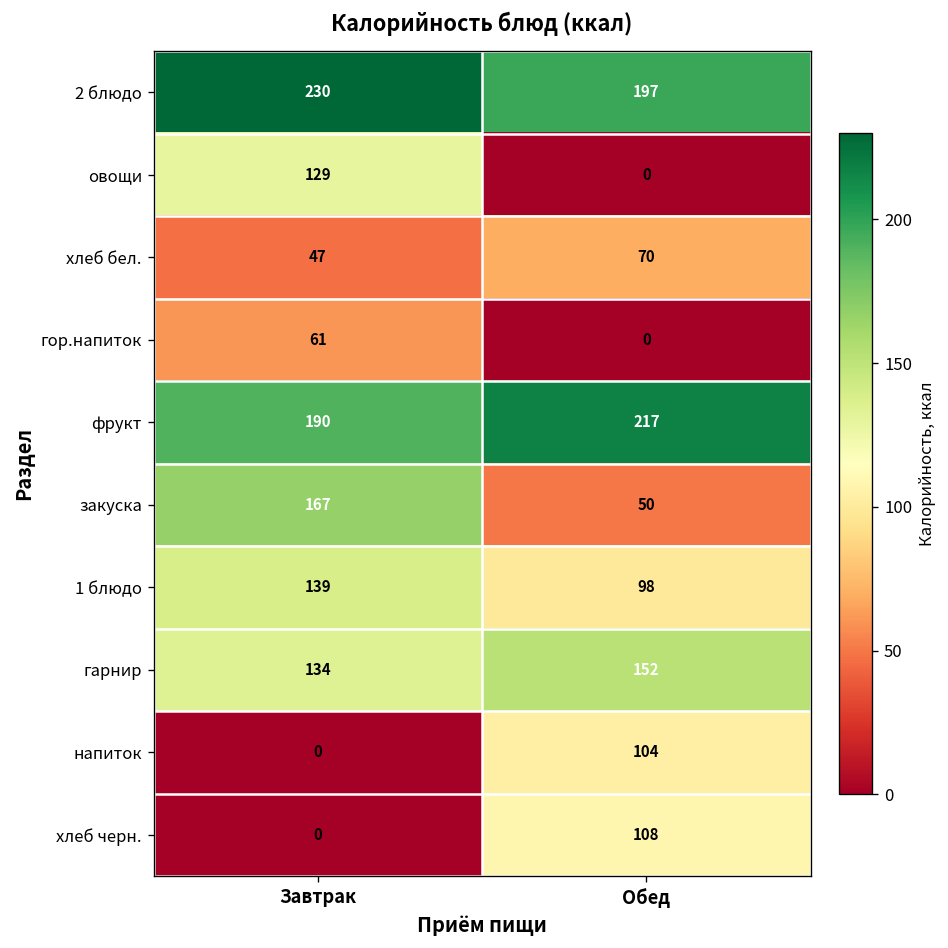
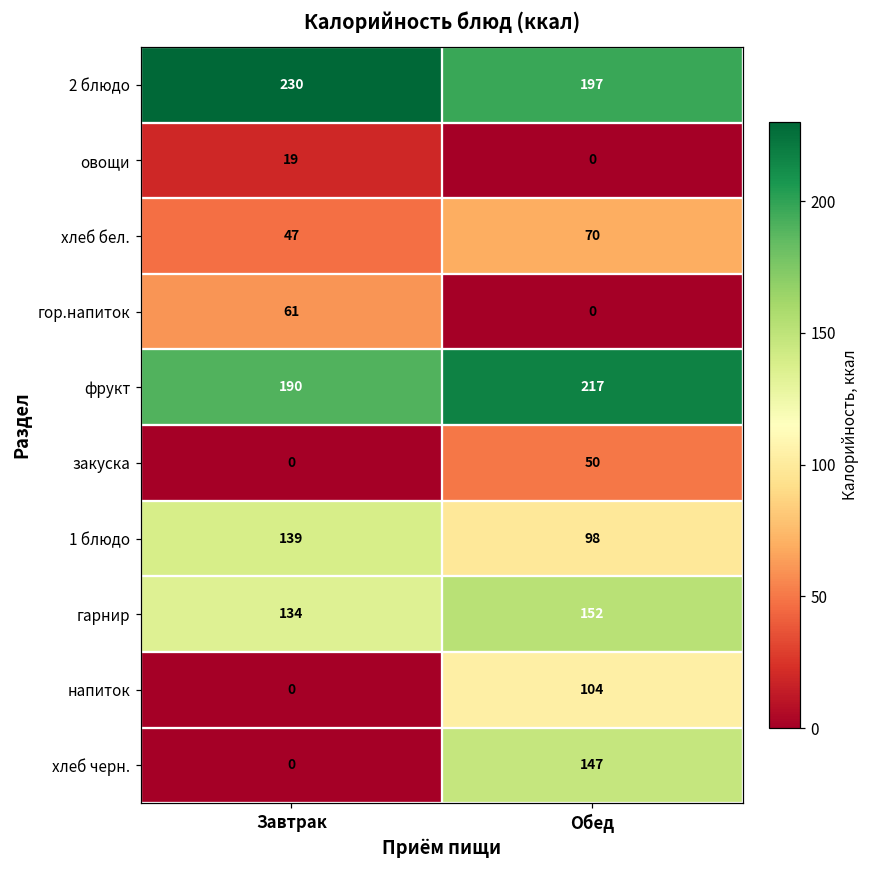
  {
    "2 блюдо": {
      "Завтрак": 230,
      "Обед": 197
    },
    "овощи": {
-     "Завтрак": 129,
+     "Завтрак": 19,
      "Обед": 0
    },
    "хлеб бел.": {
      "Завтрак": 47,
      "Обед": 70
    },
    "гор.напиток": {
      "Завтрак": 61,
      "Обед": 0
    },
    "фрукт": {
      "Завтрак": 190,
      "Обед": 217
    },
    "закуска": {
-     "Завтрак": 167,
+     "Завтрак": 0,
      "Обед": 50
    },
    "1 блюдо": {
      "Завтрак": 139,
      "Обед": 98
    },
    "гарнир": {
      "Завтрак": 134,
      "Обед": 152
    },
    "напиток": {
      "Завтрак": 0,
      "Обед": 104
    },
    "хлеб черн.": {
      "Завтрак": 0,
-     "Обед": 108
+     "Обед": 147
    }
  }
